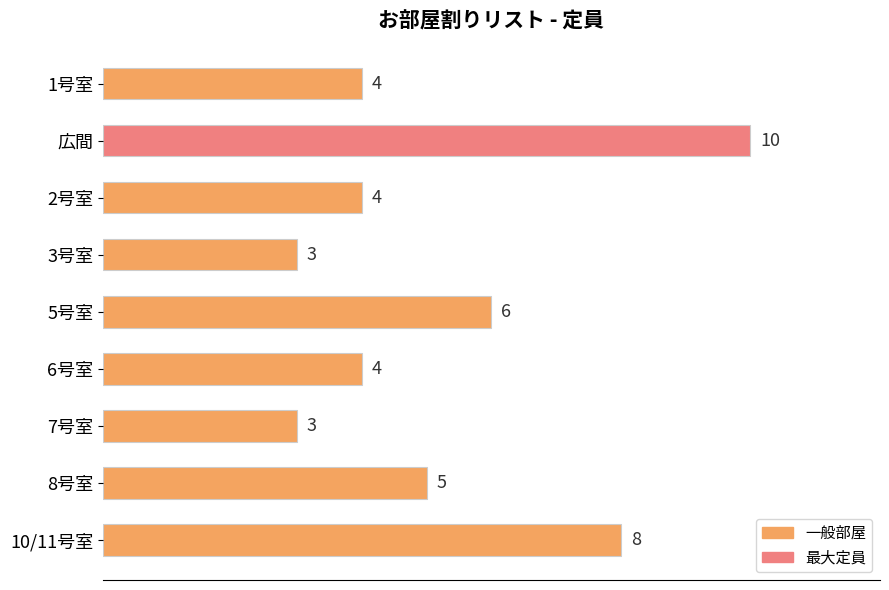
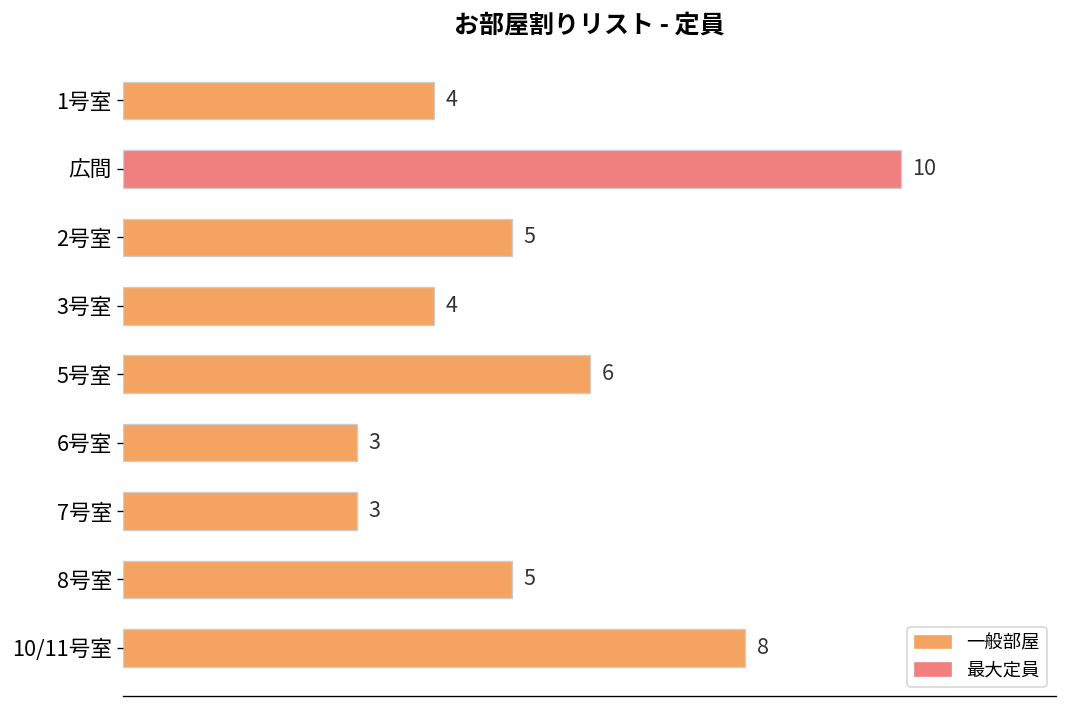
  {
    "1号室": 4,
    "広間": 10,
-   "2号室": 4,
-   "3号室": 3,
+   "2号室": 5,
+   "3号室": 4,
    "5号室": 6,
-   "6号室": 4,
+   "6号室": 3,
    "7号室": 3,
    "8号室": 5,
    "10/11号室": 8
  }
